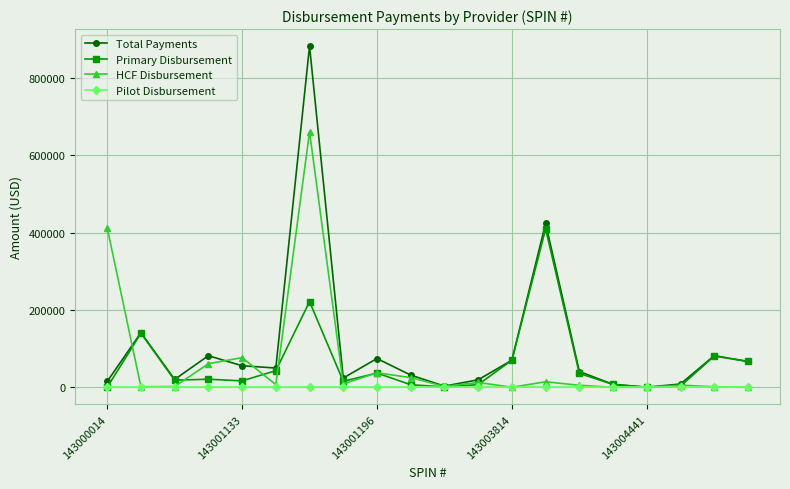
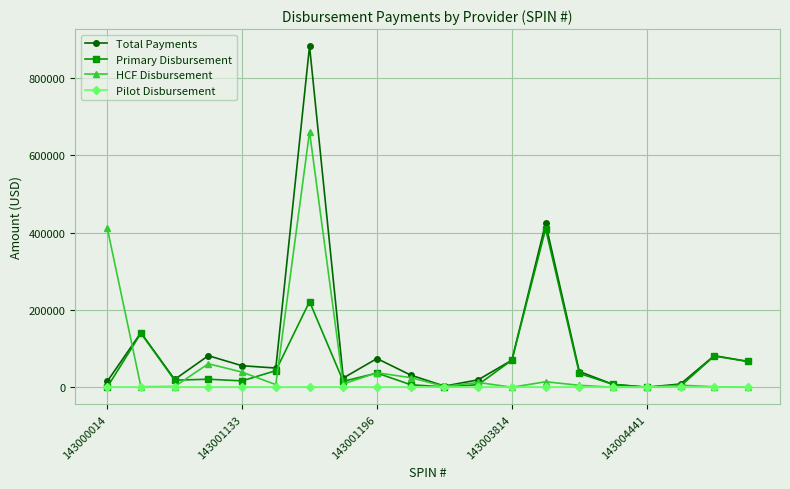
  {
    "HCF Disbursement": {
      "143000014": 410000,
-     "143001133": 80000
+     "143001133": 40000
    },
    "Pilot Disbursement": {
      "143001133": 0,
      "143001196": 0
    }
  }
